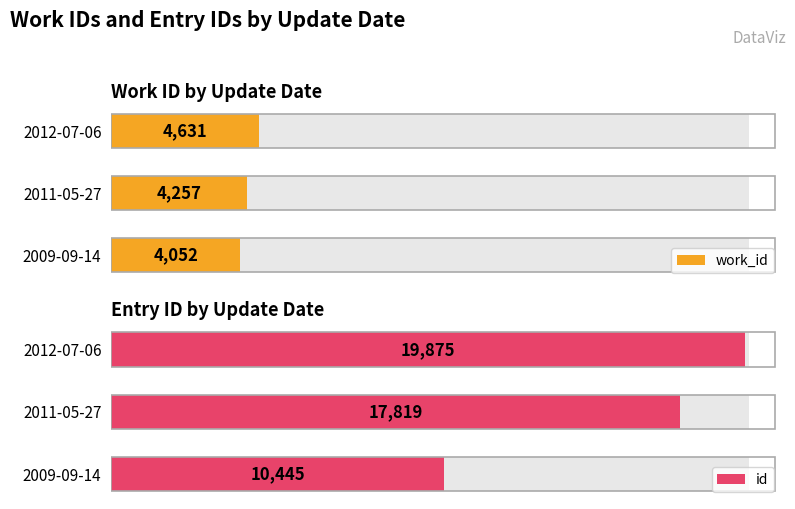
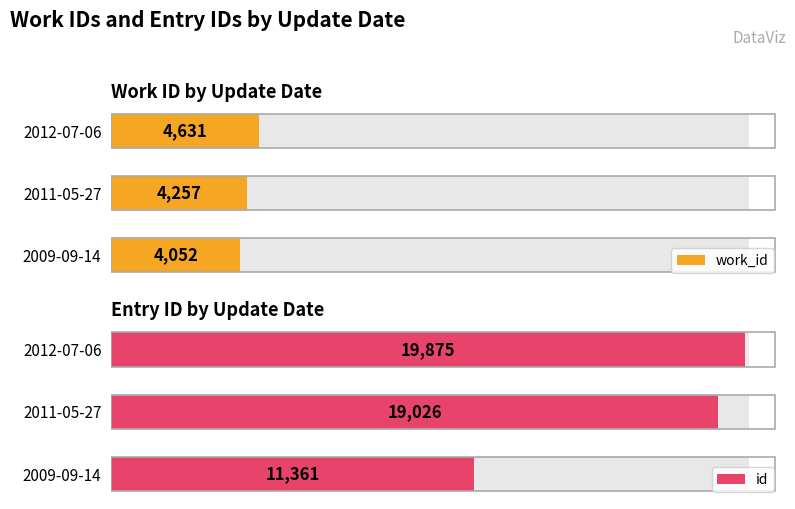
  {
    "Entry ID by Update Date": {
      "id": {
-       "2011-05-27": "17,819",
-       "2009-09-14": "10,445"
+       "2011-05-27": "19,026",
+       "2009-09-14": "11,361"
      }
    }
  }
